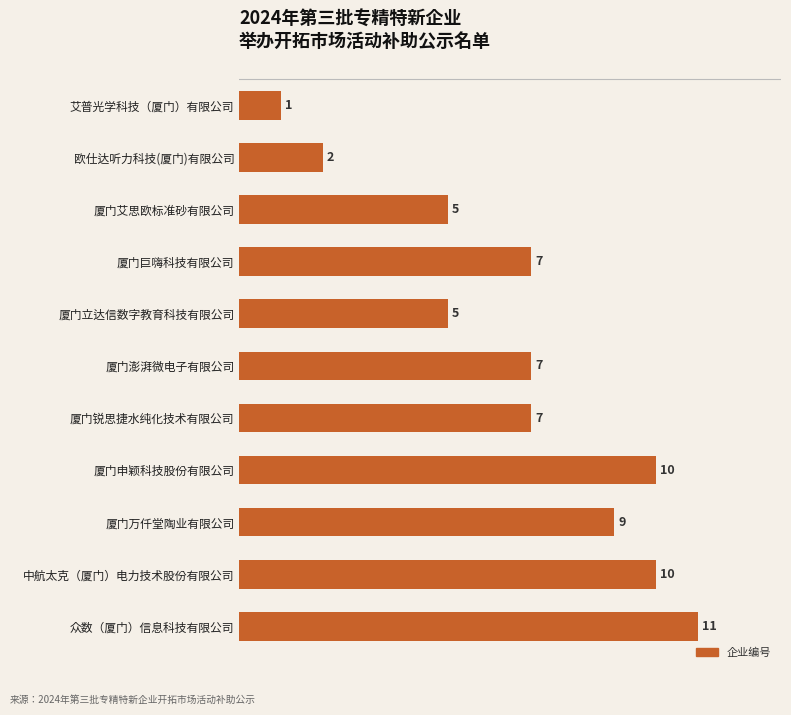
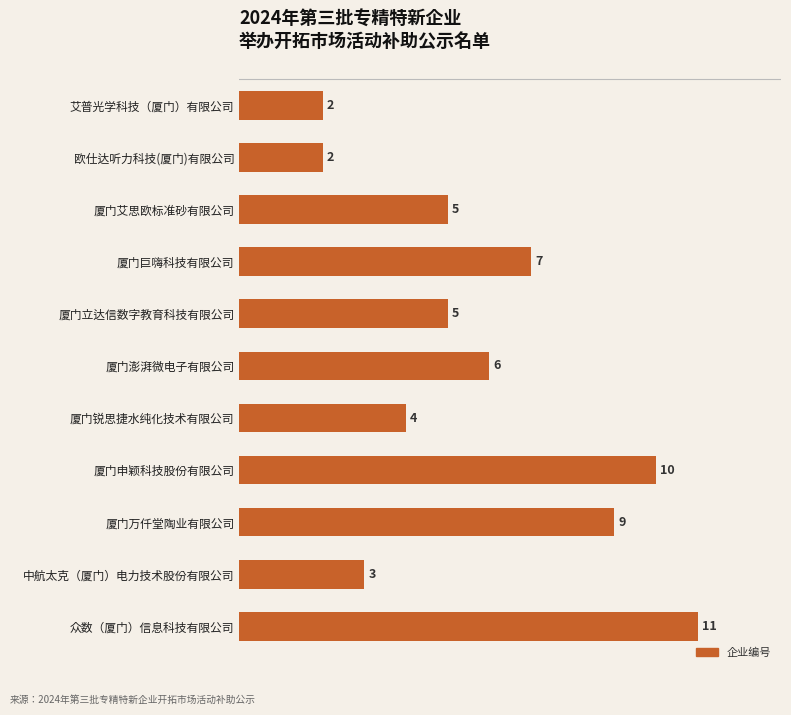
  {
-   "艾普光学科技（厦门）有限公司": 1,
+   "艾普光学科技（厦门）有限公司": 2,
    "欧仕达听力科技(厦门)有限公司": 2,
    "厦门艾思欧标准砂有限公司": 5,
    "厦门巨嗨科技有限公司": 7,
    "厦门立达信数字教育科技有限公司": 5,
-   "厦门澎湃微电子有限公司": 7,
-   "厦门锐思捷水纯化技术有限公司": 7,
+   "厦门澎湃微电子有限公司": 6,
+   "厦门锐思捷水纯化技术有限公司": 4,
    "厦门申颖科技股份有限公司": 10,
    "厦门万仟堂陶业有限公司": 9,
-   "中航太克（厦门）电力技术股份有限公司": 10,
+   "中航太克（厦门）电力技术股份有限公司": 3,
    "众数（厦门）信息科技有限公司": 11
  }
